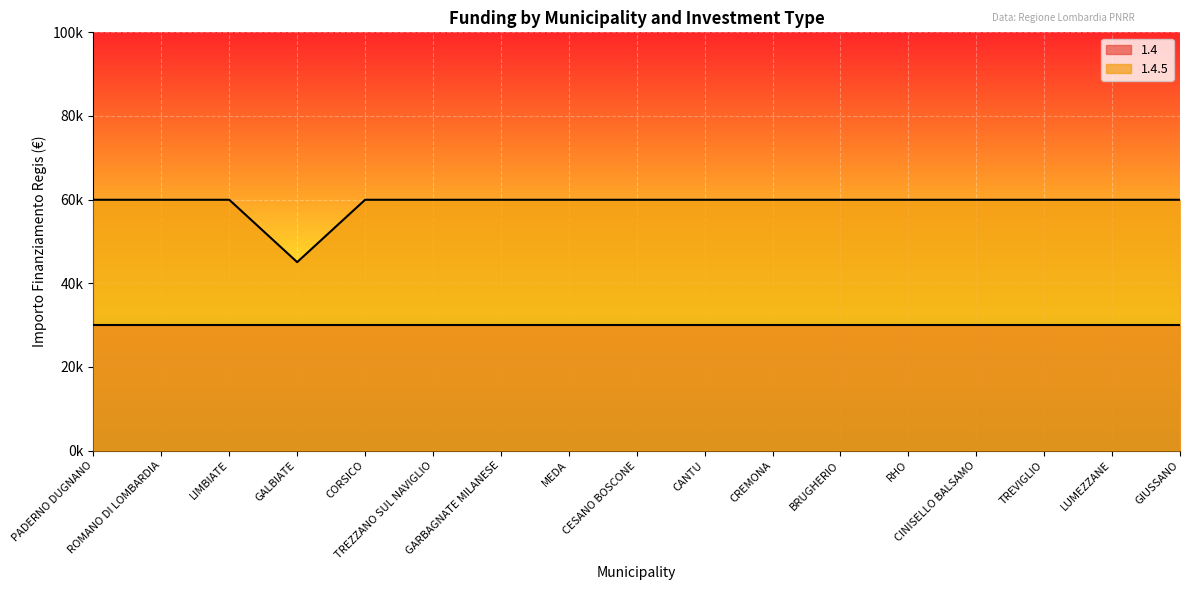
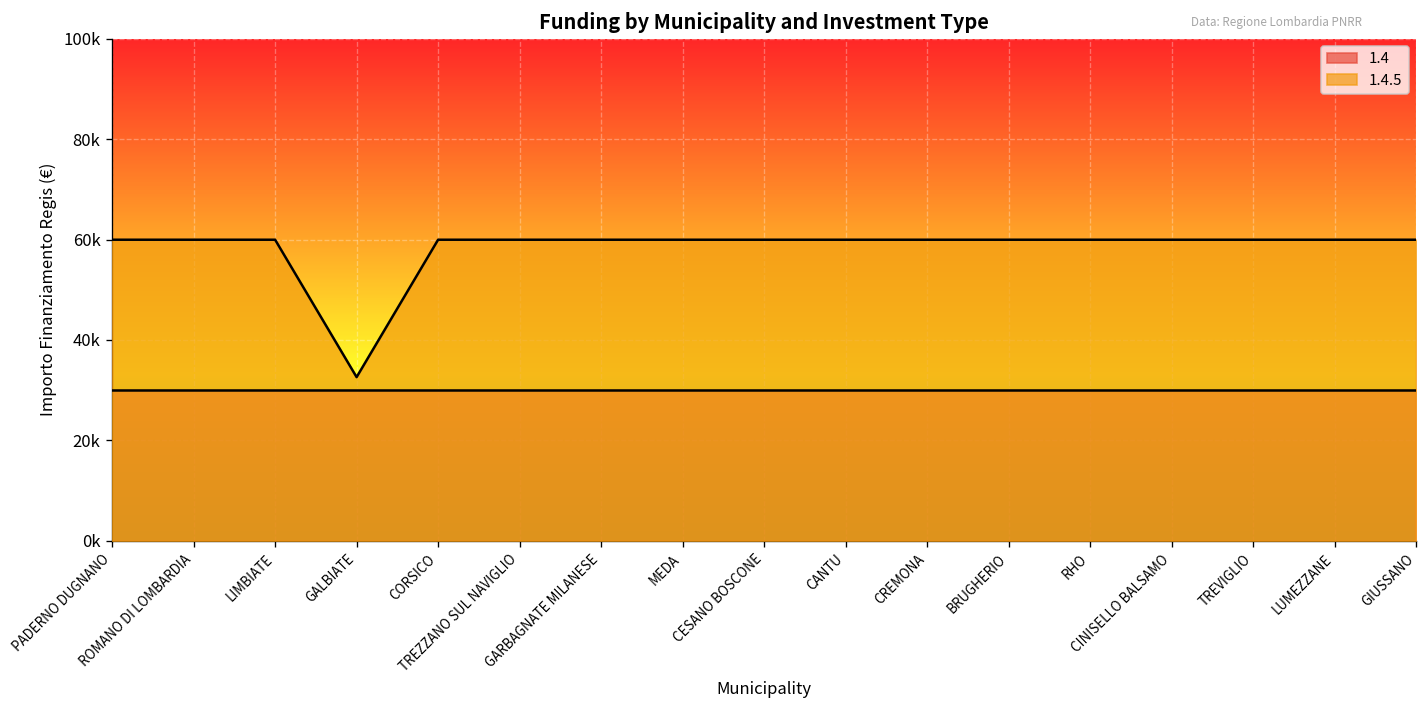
  {
    "1.4": {
      "PADERNO DUGNANO": 30000,
      "ROMANO DI LOMBARDIA": 30000,
      "LIMBIATE": 30000,
      "GALBIATE": 30000,
      "CORSICO": 30000,
      "TREZZANO SUL NAVIGLIO": 30000,
      "GARBAGNATE MILANESE": 30000,
      "MEDA": 30000,
      "CESANO BOSCONE": 30000,
      "CANTU": 30000,
      "CREMONA": 30000,
      "BRUGHERIO": 30000,
      "RHO": 30000,
      "CINISELLO BALSAMO": 30000,
      "TREVIGLIO": 30000,
      "LUMEZZANE": 30000,
      "GIUSSANO": 30000
    },
    "1.4.5": {
      "PADERNO DUGNANO": 60000,
      "ROMANO DI LOMBARDIA": 60000,
      "LIMBIATE": 60000,
-     "GALBIATE": 45000,
+     "GALBIATE": 33000,
      "CORSICO": 60000,
      "TREZZANO SUL NAVIGLIO": 60000,
      "GARBAGNATE MILANESE": 60000,
      "MEDA": 60000,
      "CESANO BOSCONE": 60000,
      "CANTU": 60000,
      "CREMONA": 60000,
      "BRUGHERIO": 60000,
      "RHO": 60000,
      "CINISELLO BALSAMO": 60000,
      "TREVIGLIO": 60000,
      "LUMEZZANE": 60000,
      "GIUSSANO": 60000
    }
  }
